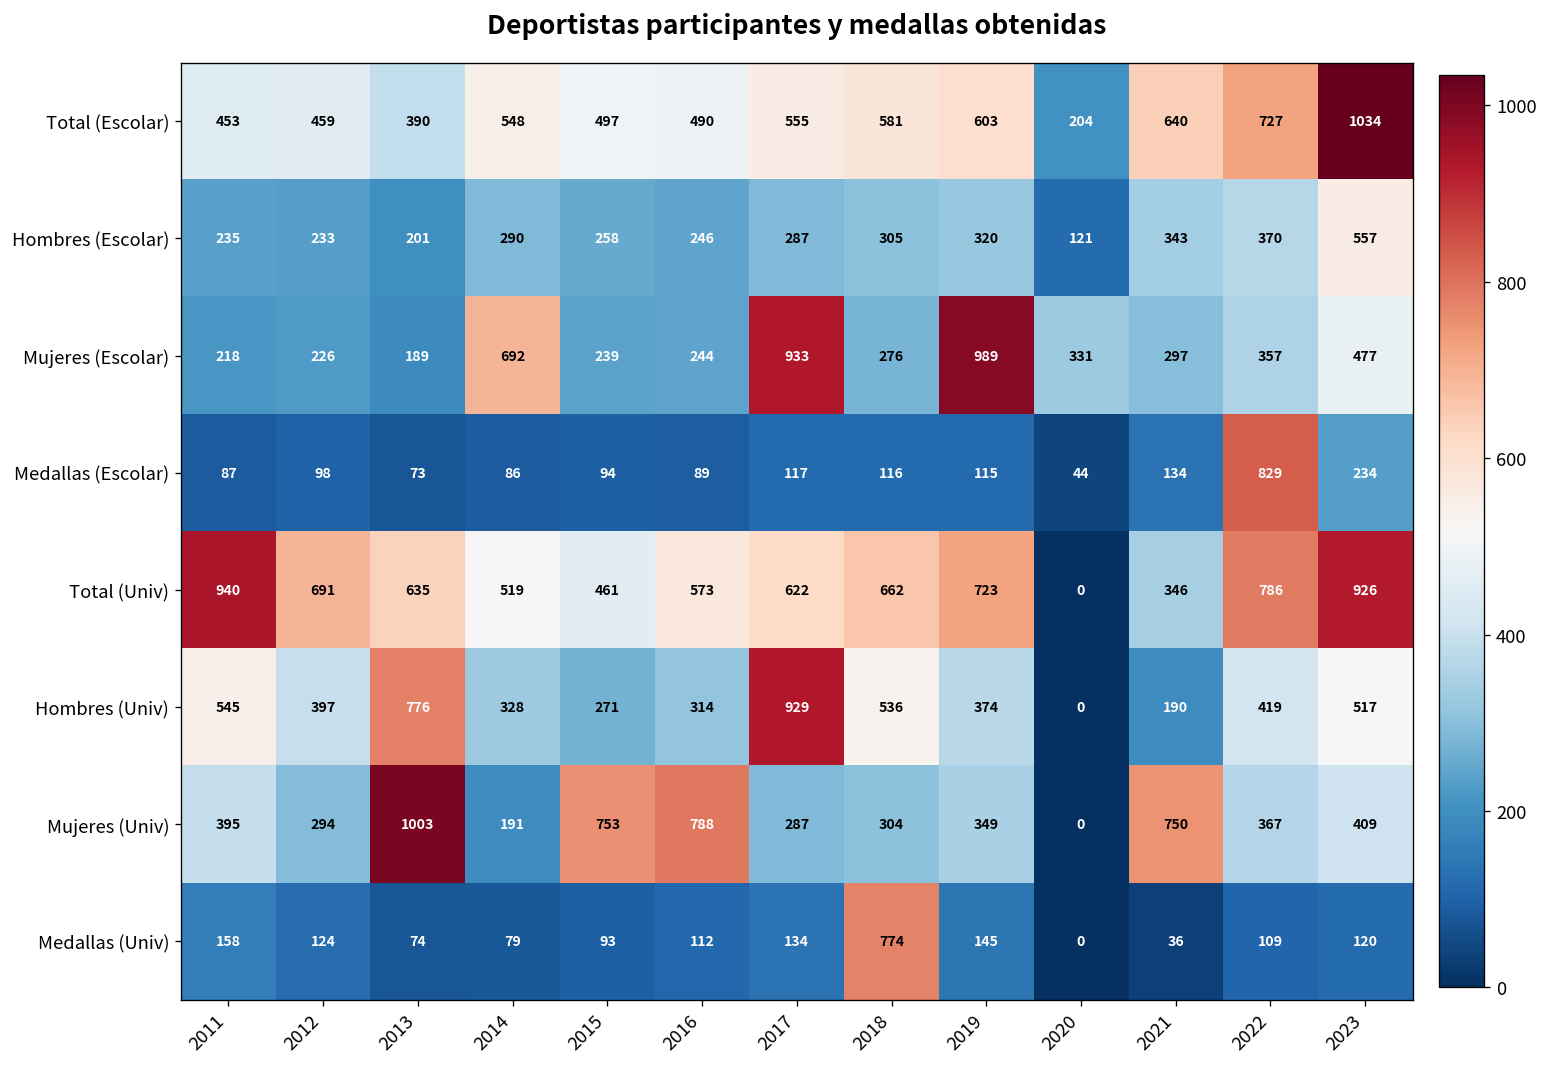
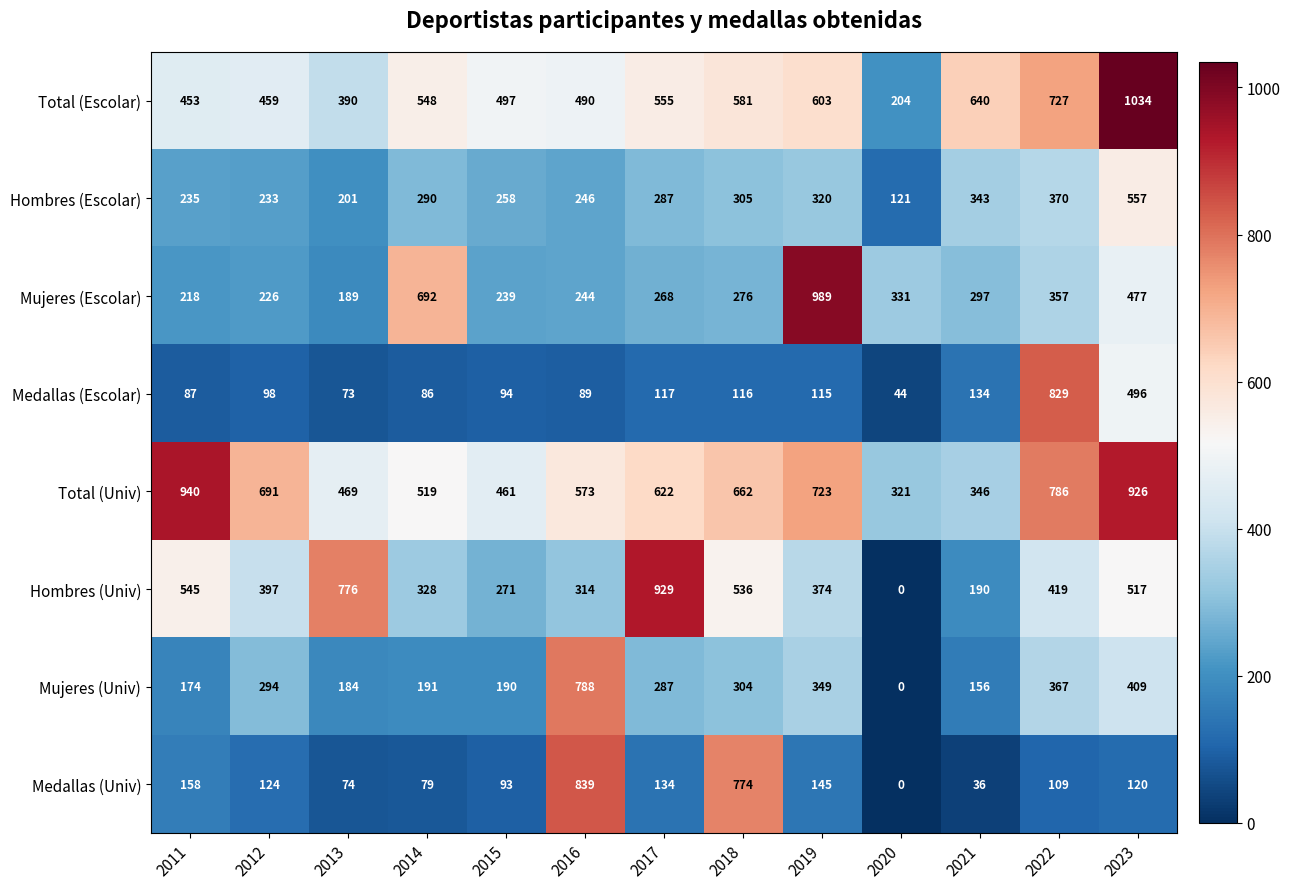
  {
    "Total (Escolar)": {
      "2011": 453,
      "2012": 459,
      "2013": 390,
      "2014": 548,
      "2015": 497,
      "2016": 490,
      "2017": 555,
      "2018": 581,
      "2019": 603,
      "2020": 204,
      "2021": 640,
      "2022": 727,
      "2023": 1034
    },
    "Hombres (Escolar)": {
      "2011": 235,
      "2012": 233,
      "2013": 201,
      "2014": 290,
      "2015": 258,
      "2016": 246,
      "2017": 287,
      "2018": 305,
      "2019": 320,
      "2020": 121,
      "2021": 343,
      "2022": 370,
      "2023": 557
    },
    "Mujeres (Escolar)": {
      "2011": 218,
      "2012": 226,
      "2013": 189,
      "2014": 692,
      "2015": 239,
      "2016": 244,
-     "2017": 933,
+     "2017": 268,
      "2018": 276,
      "2019": 989,
      "2020": 331,
      "2021": 297,
      "2022": 357,
      "2023": 477
    },
    "Medallas (Escolar)": {
      "2011": 87,
      "2012": 98,
      "2013": 73,
      "2014": 86,
      "2015": 94,
      "2016": 89,
      "2017": 117,
      "2018": 116,
      "2019": 115,
      "2020": 44,
      "2021": 134,
      "2022": 829,
-     "2023": 234
+     "2023": 496
    },
    "Total (Univ)": {
      "2011": 940,
      "2012": 691,
-     "2013": 635,
+     "2013": 469,
      "2014": 519,
      "2015": 461,
      "2016": 573,
      "2017": 622,
      "2018": 662,
      "2019": 723,
-     "2020": 0,
+     "2020": 321,
      "2021": 346,
      "2022": 786,
      "2023": 926
    },
    "Hombres (Univ)": {
      "2011": 545,
      "2012": 397,
      "2013": 776,
      "2014": 328,
      "2015": 271,
      "2016": 314,
      "2017": 929,
      "2018": 536,
      "2019": 374,
      "2020": 0,
      "2021": 190,
      "2022": 419,
      "2023": 517
    },
    "Mujeres (Univ)": {
-     "2011": 395,
+     "2011": 174,
      "2012": 294,
-     "2013": 1003,
+     "2013": 184,
      "2014": 191,
-     "2015": 753,
+     "2015": 190,
      "2016": 788,
      "2017": 287,
      "2018": 304,
      "2019": 349,
      "2020": 0,
-     "2021": 750,
+     "2021": 156,
      "2022": 367,
      "2023": 409
    },
    "Medallas (Univ)": {
      "2011": 158,
      "2012": 124,
      "2013": 74,
      "2014": 79,
      "2015": 93,
-     "2016": 112,
+     "2016": 839,
      "2017": 134,
      "2018": 774,
      "2019": 145,
      "2020": 0,
      "2021": 36,
      "2022": 109,
      "2023": 120
    }
  }
